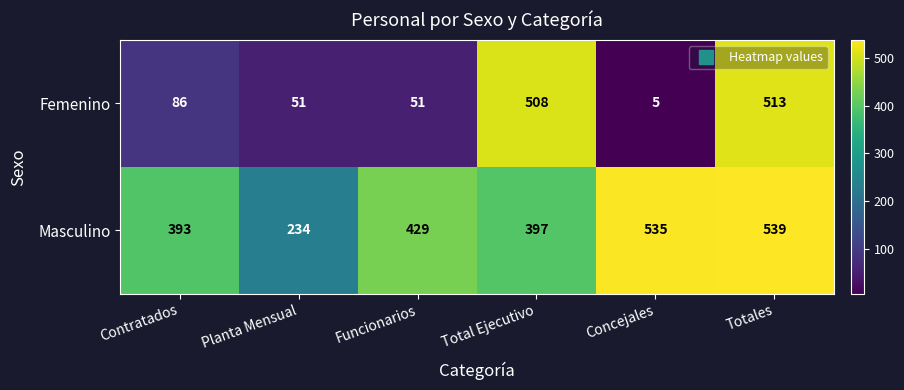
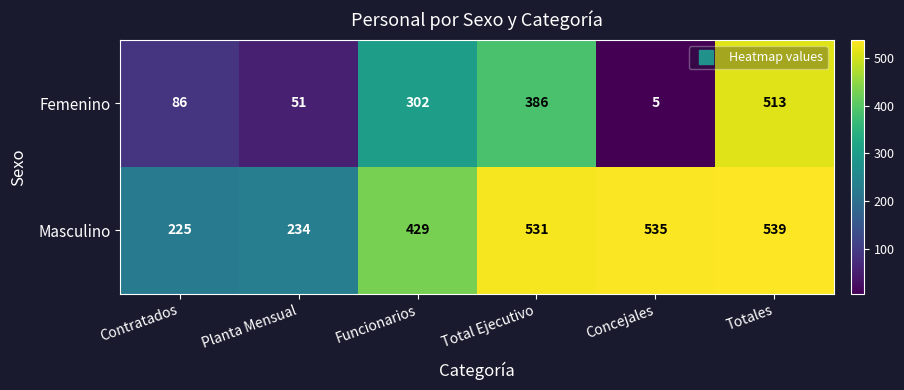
  {
    "Femenino": {
      "Contratados": 86,
      "Planta Mensual": 51,
-     "Funcionarios": 51,
-     "Total Ejecutivo": 508,
+     "Funcionarios": 302,
+     "Total Ejecutivo": 386,
      "Concejales": 5,
      "Totales": 513
    },
    "Masculino": {
-     "Contratados": 393,
+     "Contratados": 225,
      "Planta Mensual": 234,
      "Funcionarios": 429,
-     "Total Ejecutivo": 397,
+     "Total Ejecutivo": 531,
      "Concejales": 535,
      "Totales": 539
    }
  }
